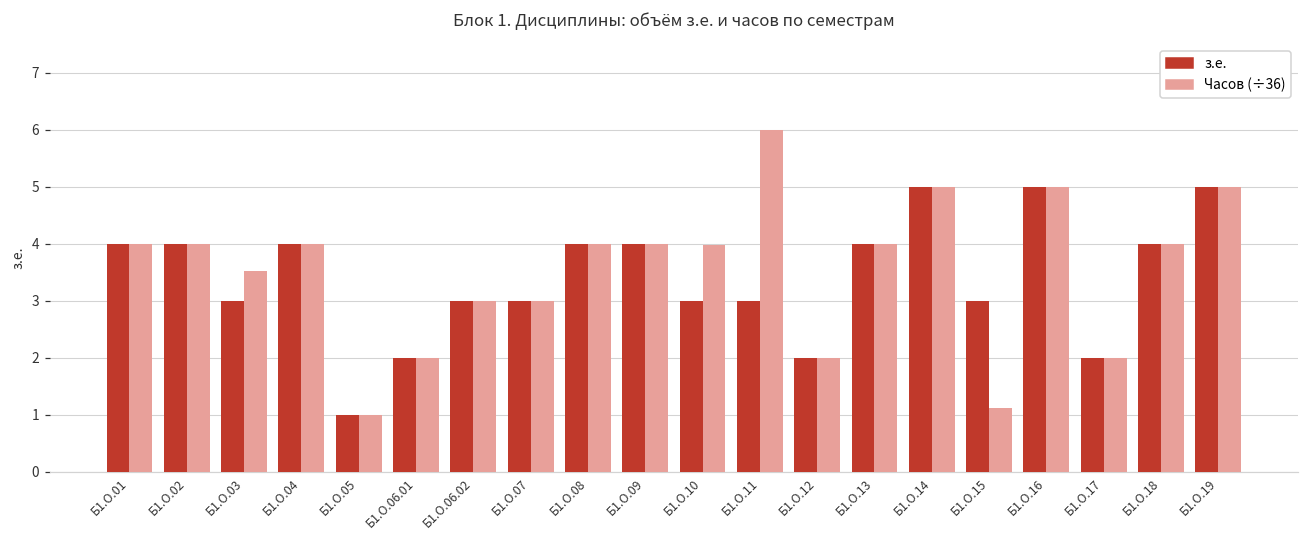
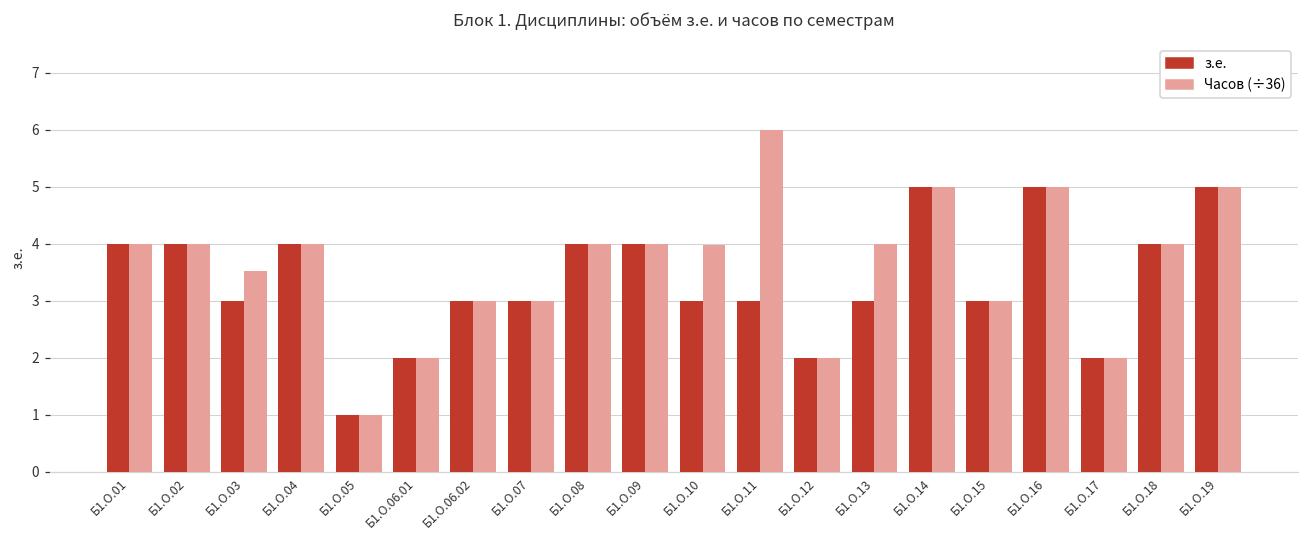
  {
    "з.е.": {
      "Б1.О.01": 4,
      "Б1.О.02": 4,
      "Б1.О.03": 3,
      "Б1.О.04": 4,
      "Б1.О.05": 1,
      "Б1.О.06.01": 2,
      "Б1.О.06.02": 3,
      "Б1.О.07": 3,
      "Б1.О.08": 4,
      "Б1.О.09": 4,
      "Б1.О.10": 3,
      "Б1.О.11": 3,
      "Б1.О.12": 2,
-     "Б1.О.13": 4,
+     "Б1.О.13": 3,
      "Б1.О.14": 5,
      "Б1.О.15": 3,
      "Б1.О.16": 5,
      "Б1.О.17": 2,
      "Б1.О.18": 4,
      "Б1.О.19": 5
    },
    "Часов (÷36)": {
      "Б1.О.01": 4.0,
      "Б1.О.02": 4.0,
      "Б1.О.03": 3.5,
      "Б1.О.04": 4.0,
      "Б1.О.05": 1.0,
      "Б1.О.06.01": 2.0,
      "Б1.О.06.02": 3.0,
      "Б1.О.07": 3.0,
      "Б1.О.08": 4.0,
      "Б1.О.09": 4.0,
      "Б1.О.10": 4.0,
      "Б1.О.11": 6.0,
      "Б1.О.12": 2.0,
      "Б1.О.13": 4.0,
      "Б1.О.14": 5.0,
-     "Б1.О.15": 1.1,
+     "Б1.О.15": 3.0,
      "Б1.О.16": 5.0,
      "Б1.О.17": 2.0,
      "Б1.О.18": 4.0,
      "Б1.О.19": 5.0
    }
  }
